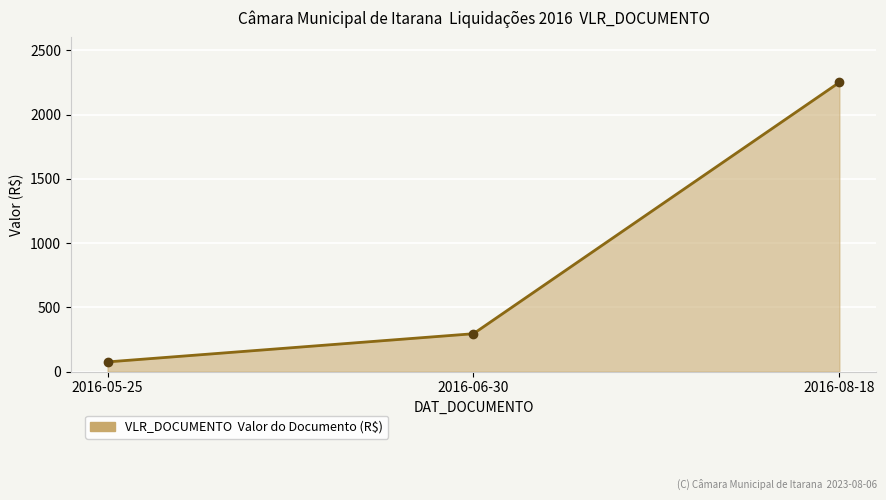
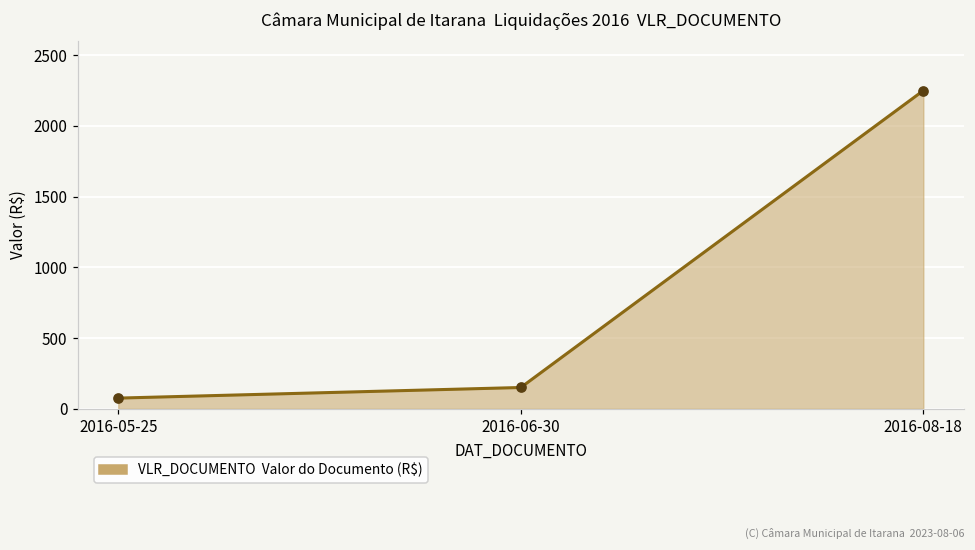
  {
    "2016-05-25": 80,
-   "2016-06-30": 290,
+   "2016-06-30": 150,
    "2016-08-18": 2250
  }
